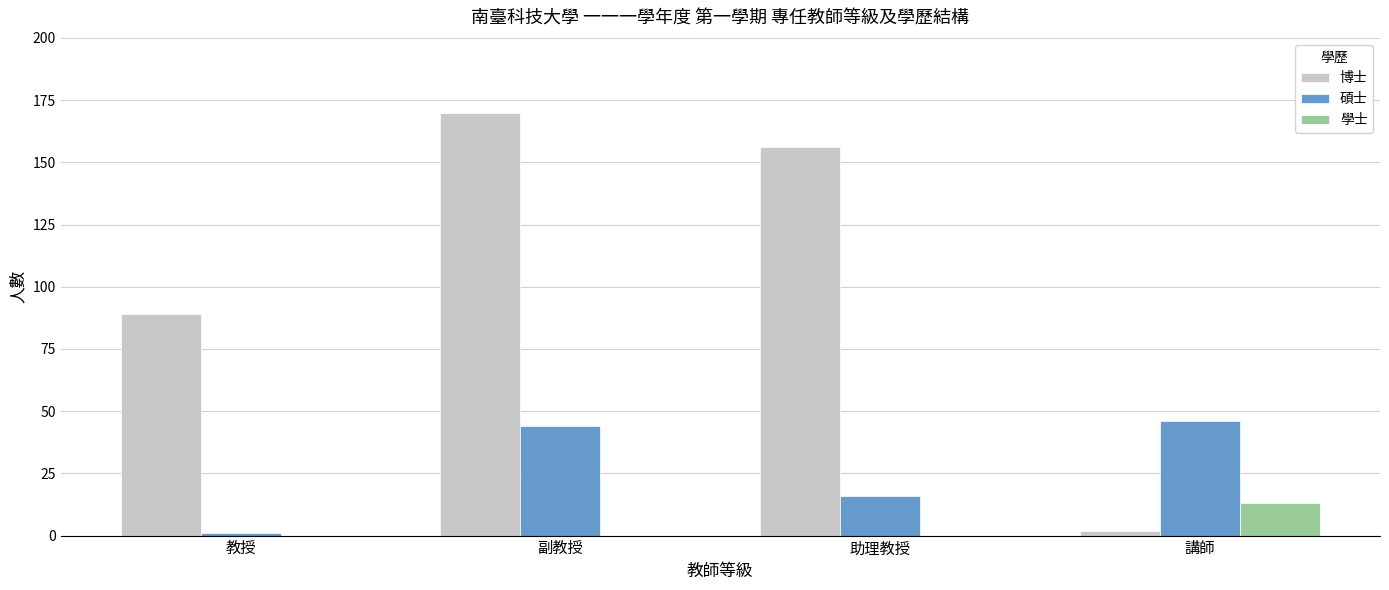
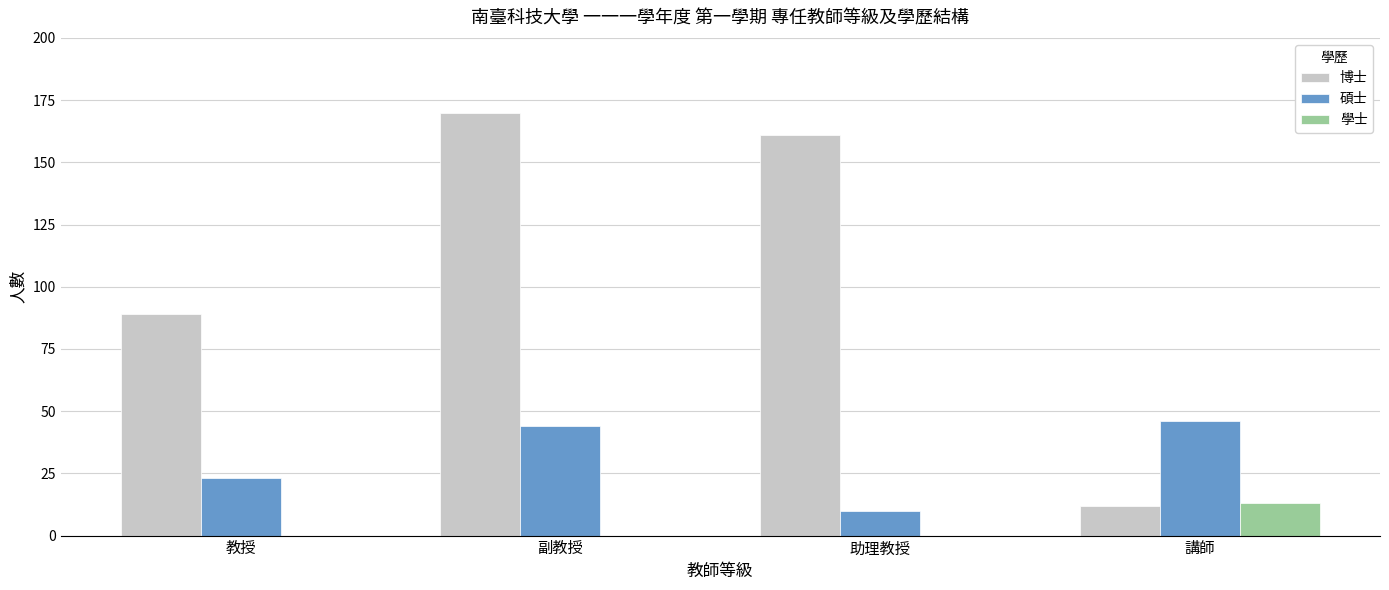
  {
    "博士": {
      "教授": 89,
      "副教授": 170,
-     "助理教授": 156,
-     "講師": 2
+     "助理教授": 161,
+     "講師": 12
    },
    "碩士": {
-     "教授": 1,
+     "教授": 23,
      "副教授": 44,
-     "助理教授": 16,
+     "助理教授": 10,
      "講師": 46
    },
    "學士": {
      "教授": 0,
      "副教授": 0,
      "助理教授": 0,
      "講師": 13
    }
  }
